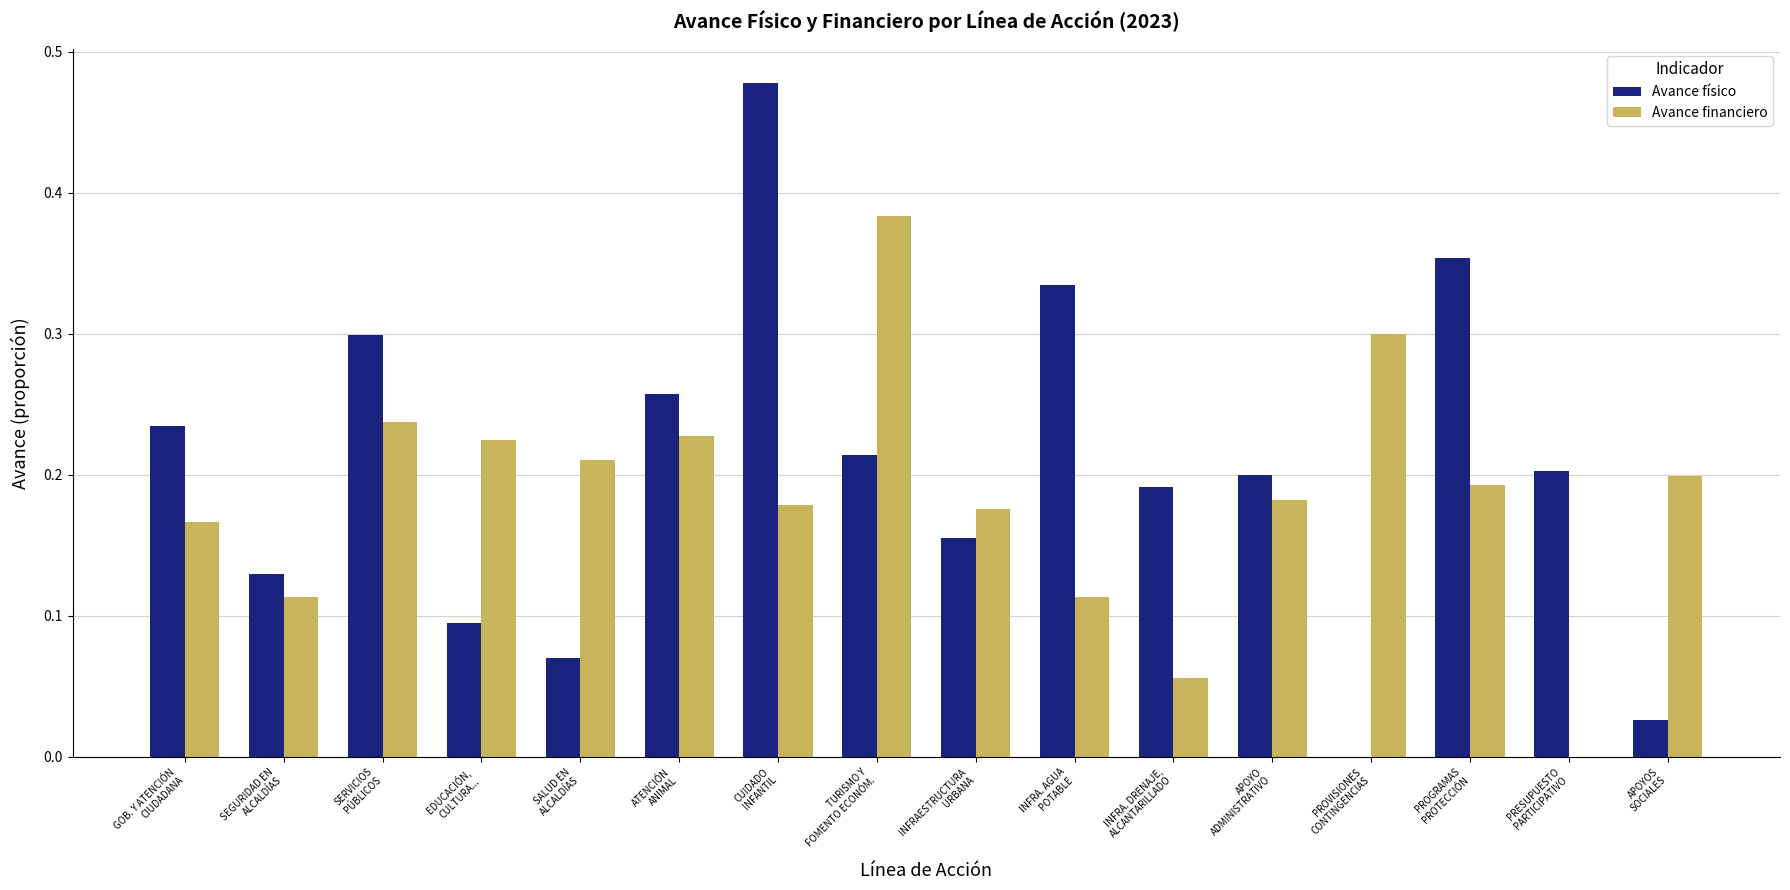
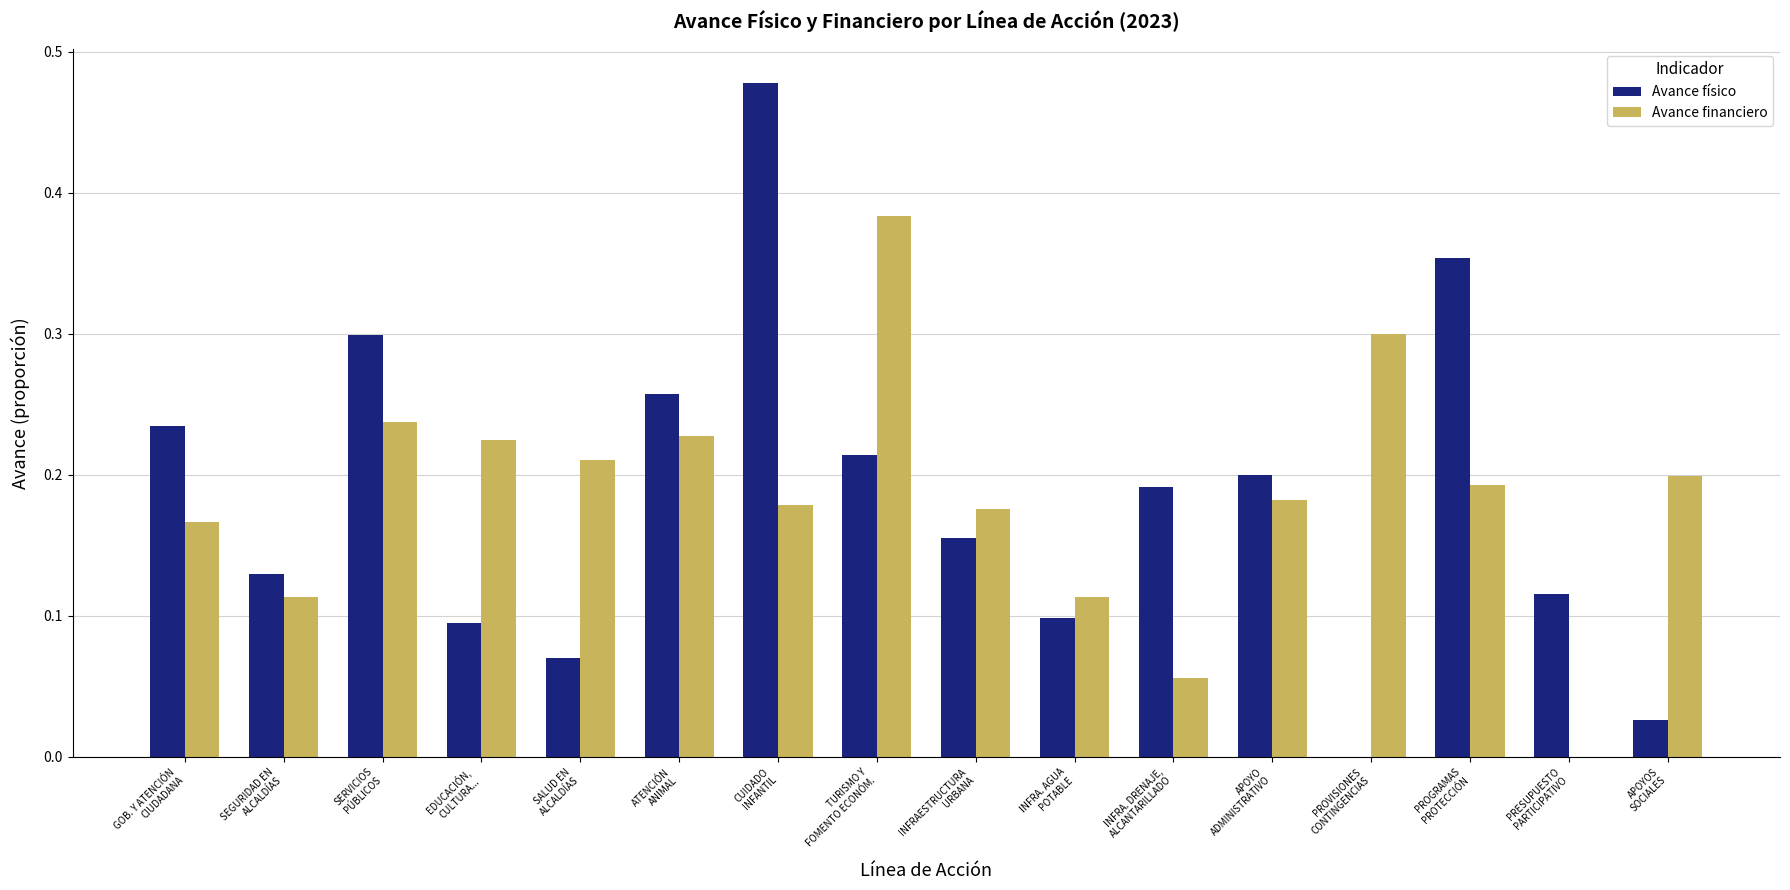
  {
    "Avance físico": {
      "GOB. Y ATENCIÓN CIUDADANA": 0.234,
      "SEGURIDAD EN ALCALDÍAS": 0.129,
      "SERVICIOS PÚBLICOS": 0.299,
      "EDUCACIÓN, CULTURA...": 0.095,
      "SALUD EN ALCALDÍAS": 0.070,
      "ATENCIÓN ANIMAL": 0.258,
      "CUIDADO INFANTIL": 0.478,
      "TURISMO Y FOMENTO ECONÓM.": 0.214,
      "INFRAESTRUCTURA URBANA": 0.155,
-     "INFRA. AGUA POTABLE": 0.335,
+     "INFRA. AGUA POTABLE": 0.099,
      "INFRA. DRENAJE, ALCANTARILLADO": 0.192,
      "APOYO ADMINISTRATIVO": 0.200,
      "PROVISIONES CONTINGENCIAS": 0.000,
      "PROGRAMAS PROTECCIÓN": 0.354,
-     "PRESUPUESTO PARTICIPATIVO": 0.203,
+     "PRESUPUESTO PARTICIPATIVO": 0.115,
      "APOYOS SOCIALES": 0.026
    },
    "Avance financiero": {
      "GOB. Y ATENCIÓN CIUDADANA": 0.167,
      "SEGURIDAD EN ALCALDÍAS": 0.113,
      "SERVICIOS PÚBLICOS": 0.237,
      "EDUCACIÓN, CULTURA...": 0.225,
      "SALUD EN ALCALDÍAS": 0.211,
      "ATENCIÓN ANIMAL": 0.228,
      "CUIDADO INFANTIL": 0.179,
      "TURISMO Y FOMENTO ECONÓM.": 0.383,
      "INFRAESTRUCTURA URBANA": 0.176,
      "INFRA. AGUA POTABLE": 0.113,
      "INFRA. DRENAJE, ALCANTARILLADO": 0.056,
      "APOYO ADMINISTRATIVO": 0.182,
      "PROVISIONES CONTINGENCIAS": 0.300,
      "PROGRAMAS PROTECCIÓN": 0.193,
      "PRESUPUESTO PARTICIPATIVO": 0.000,
      "APOYOS SOCIALES": 0.199
    }
  }
